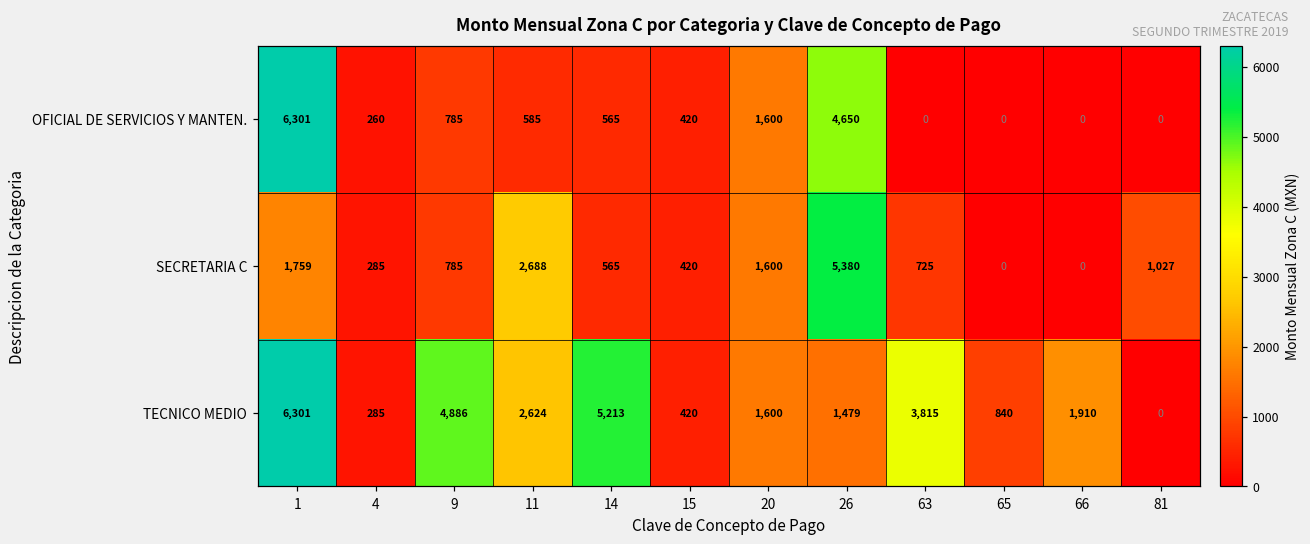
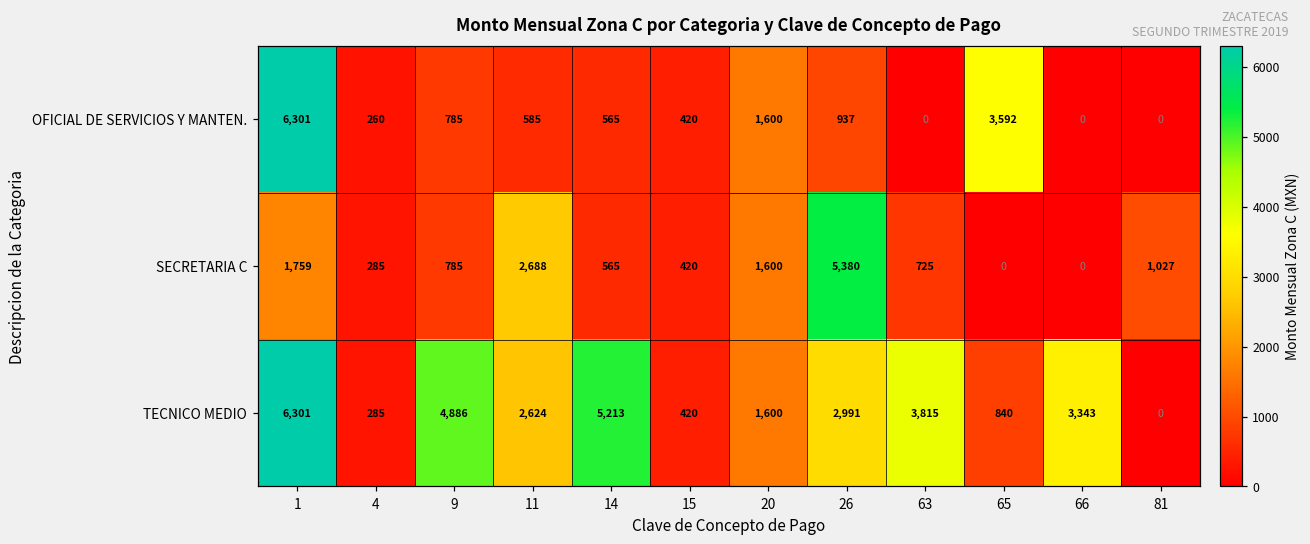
  {
    "OFICIAL DE SERVICIOS Y MANTEN.": {
      "1": "6,301",
      "4": "260",
      "9": "785",
      "11": "585",
      "14": "565",
      "15": "420",
      "20": "1,600",
-     "26": "4,650",
+     "26": "937",
      "63": "0",
-     "65": "0",
+     "65": "3,592",
      "66": "0",
      "81": "0"
    },
    "SECRETARIA C": {
      "1": "1,759",
      "4": "285",
      "9": "785",
      "11": "2,688",
      "14": "565",
      "15": "420",
      "20": "1,600",
      "26": "5,380",
      "63": "725",
      "65": "0",
      "66": "0",
      "81": "1,027"
    },
    "TECNICO MEDIO": {
      "1": "6,301",
      "4": "285",
      "9": "4,886",
      "11": "2,624",
      "14": "5,213",
      "15": "420",
      "20": "1,600",
-     "26": "1,479",
+     "26": "2,991",
      "63": "3,815",
      "65": "840",
-     "66": "1,910",
+     "66": "3,343",
      "81": "0"
    }
  }
